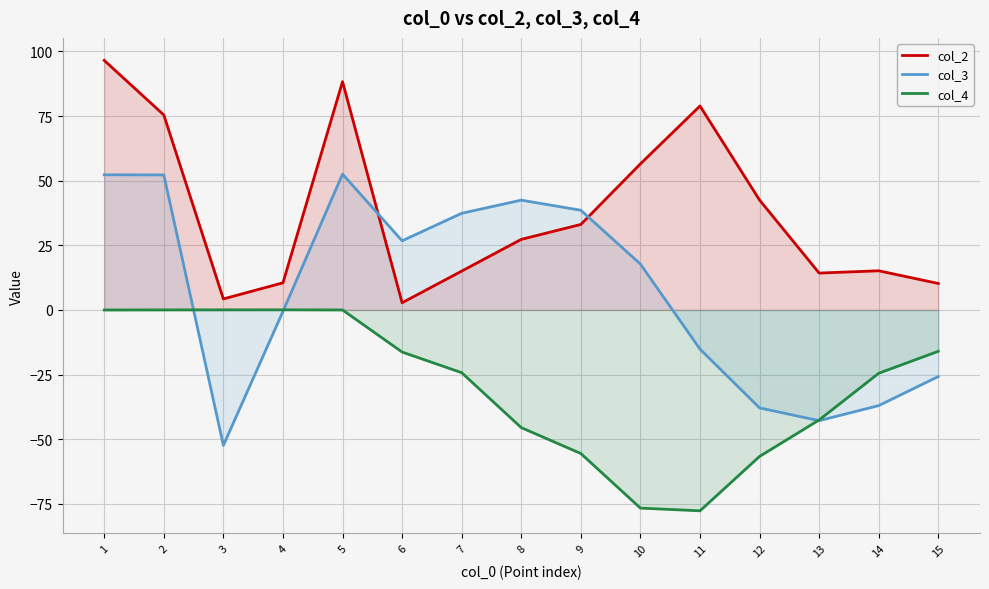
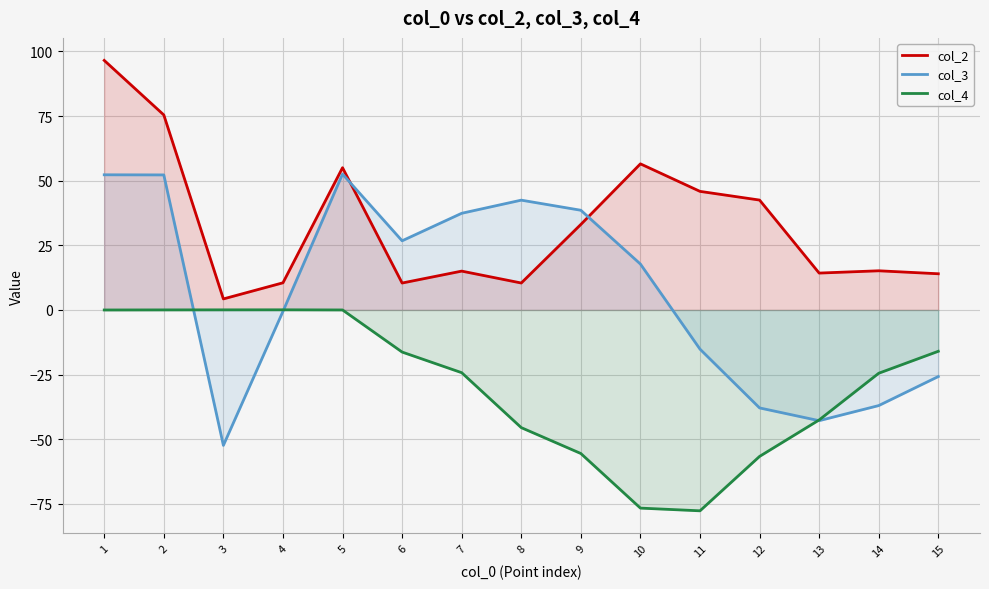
  {
    "col_2": {
      "1": 97,
      "2": 75,
      "3": 4,
      "4": 10,
-     "5": 88,
-     "6": 3,
+     "5": 55,
+     "6": 10,
      "7": 15,
-     "8": 27,
+     "8": 10,
      "9": 33,
      "10": 57,
-     "11": 79,
+     "11": 46,
      "12": 42,
      "13": 14,
      "14": 15,
-     "15": 10
+     "15": 14
    }
  }
